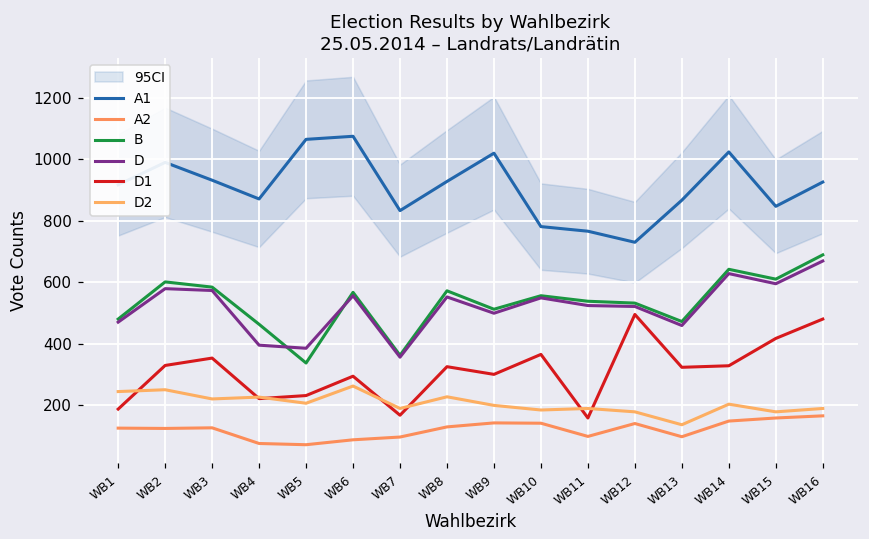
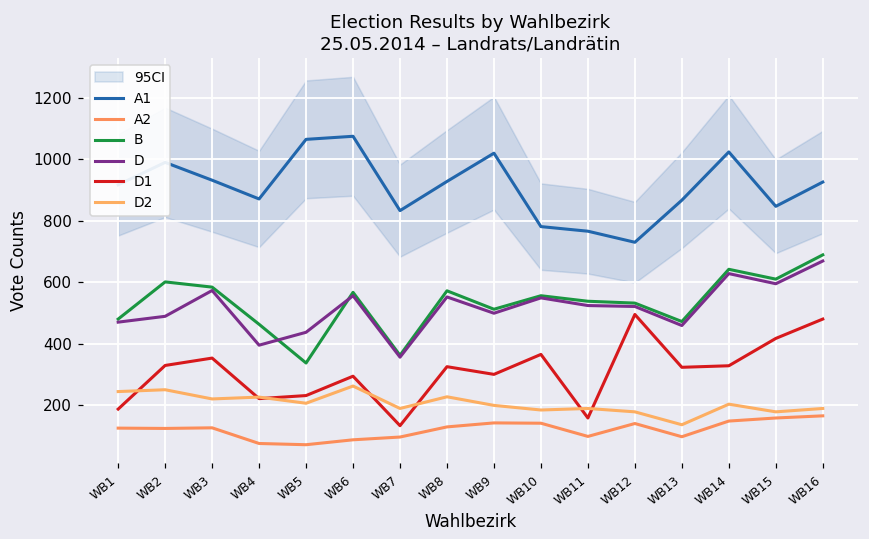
  {
    "B": {
      "WB1": 480,
      "WB2": 600,
      "WB3": 580,
      "WB4": 460,
      "WB5": 340,
      "WB6": 570,
      "WB8": 570,
      "WB9": 510,
      "WB11": 540,
      "WB12": 530,
      "WB13": 470,
      "WB14": 640,
      "WB15": 610,
      "WB16": 690
    },
    "D": {
      "WB1": 470,
-     "WB2": 580,
+     "WB2": 490,
      "WB3": 570,
      "WB4": 400,
-     "WB5": 390,
+     "WB5": 440,
      "WB6": 560,
      "WB8": 550,
      "WB9": 500,
      "WB11": 520,
      "WB12": 520,
      "WB13": 460,
      "WB14": 630,
      "WB15": 600,
      "WB16": 670
    },
    "D1": {
      "WB1": 190,
      "WB2": 330,
      "WB3": 350,
      "WB5": 230,
      "WB6": 290,
-     "WB7": 170,
+     "WB7": 130,
      "WB8": 330,
      "WB9": 300,
      "WB10": 370,
      "WB11": 160,
      "WB12": 500,
      "WB13": 320,
      "WB14": 330,
      "WB15": 420,
      "WB16": 480
    }
  }
